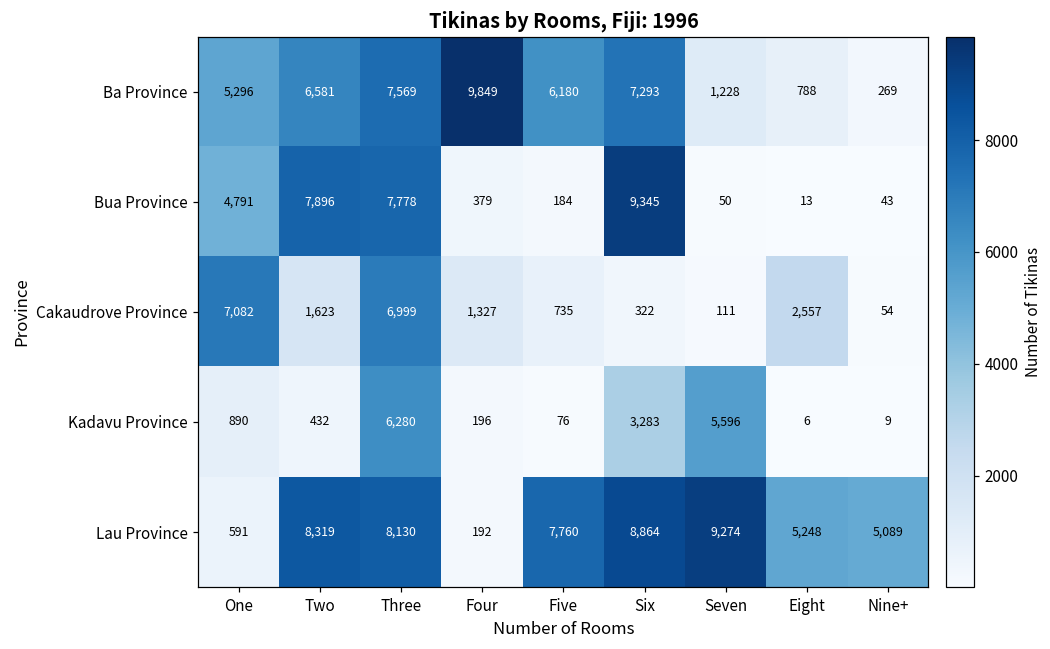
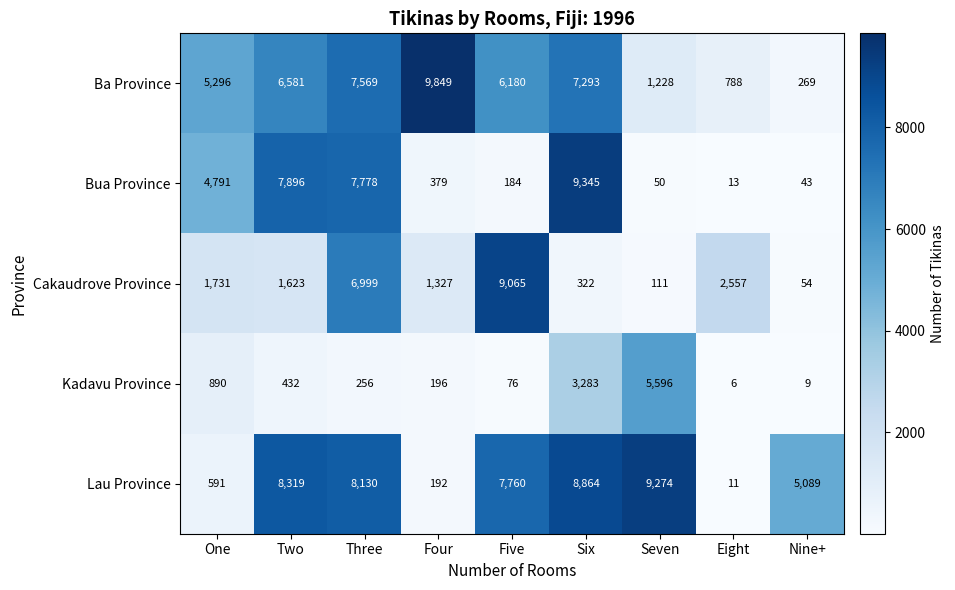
  {
    "Ba Province": {
      "One": "5,296",
      "Two": "6,581",
      "Three": "7,569",
      "Four": "9,849",
      "Five": "6,180",
      "Six": "7,293",
      "Seven": "1,228",
      "Eight": "788",
      "Nine+": "269"
    },
    "Bua Province": {
      "One": "4,791",
      "Two": "7,896",
      "Three": "7,778",
      "Four": "379",
      "Five": "184",
      "Six": "9,345",
      "Seven": "50",
      "Eight": "13",
      "Nine+": "43"
    },
    "Cakaudrove Province": {
-     "One": "7,082",
+     "One": "1,731",
      "Two": "1,623",
      "Three": "6,999",
      "Four": "1,327",
-     "Five": "735",
+     "Five": "9,065",
      "Six": "322",
      "Seven": "111",
      "Eight": "2,557",
      "Nine+": "54"
    },
    "Kadavu Province": {
      "One": "890",
      "Two": "432",
-     "Three": "6,280",
+     "Three": "256",
      "Four": "196",
      "Five": "76",
      "Six": "3,283",
      "Seven": "5,596",
      "Eight": "6",
      "Nine+": "9"
    },
    "Lau Province": {
      "One": "591",
      "Two": "8,319",
      "Three": "8,130",
      "Four": "192",
      "Five": "7,760",
      "Six": "8,864",
      "Seven": "9,274",
-     "Eight": "5,248",
+     "Eight": "11",
      "Nine+": "5,089"
    }
  }
